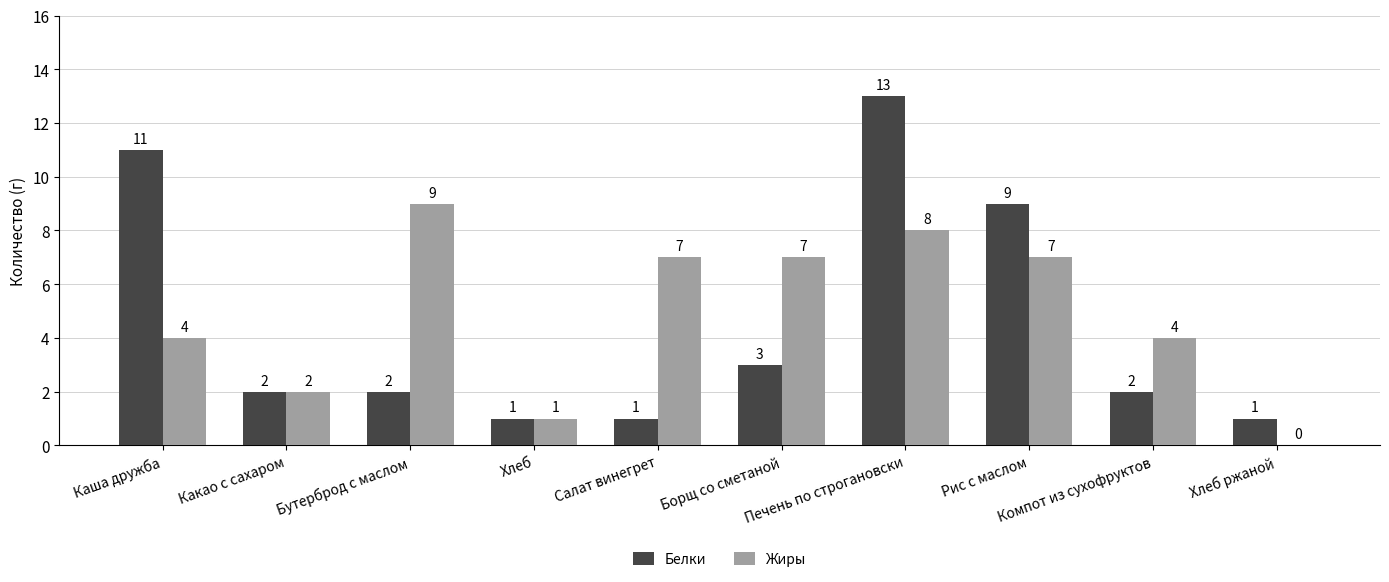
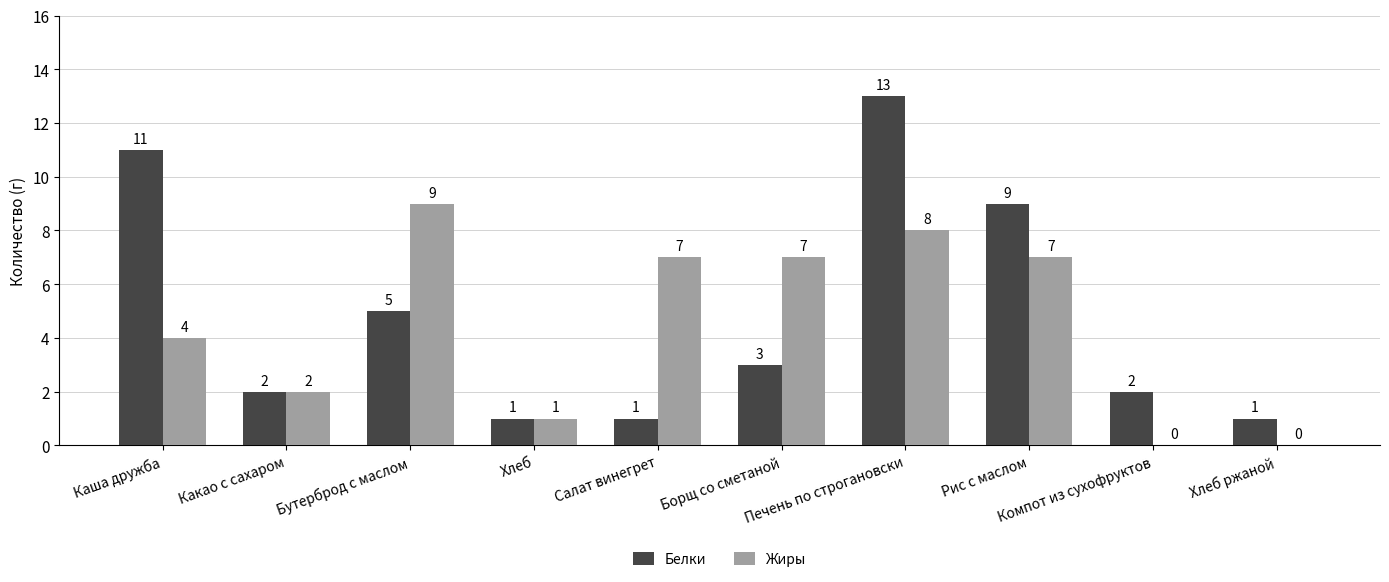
  {
    "Белки": {
      "Каша дружба": 11,
      "Какао с сахаром": 2,
-     "Бутерброд с маслом": 2,
+     "Бутерброд с маслом": 5,
      "Хлеб": 1,
      "Салат винегрет": 1,
      "Борщ со сметаной": 3,
      "Печень по строгановски": 13,
      "Рис с маслом": 9,
      "Компот из сухофруктов": 2,
      "Хлеб ржаной": 1
    },
    "Жиры": {
      "Каша дружба": 4,
      "Какао с сахаром": 2,
      "Бутерброд с маслом": 9,
      "Хлеб": 1,
      "Салат винегрет": 7,
      "Борщ со сметаной": 7,
      "Печень по строгановски": 8,
      "Рис с маслом": 7,
-     "Компот из сухофруктов": 4,
+     "Компот из сухофруктов": 0,
      "Хлеб ржаной": 0
    }
  }
